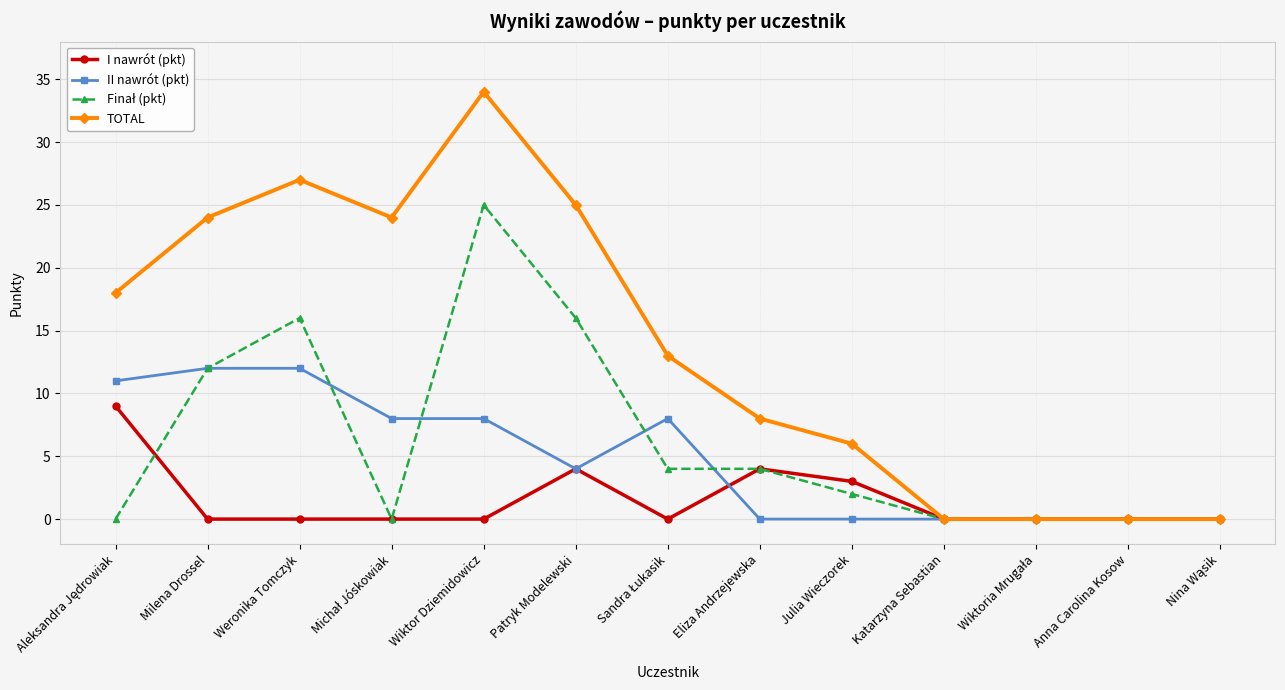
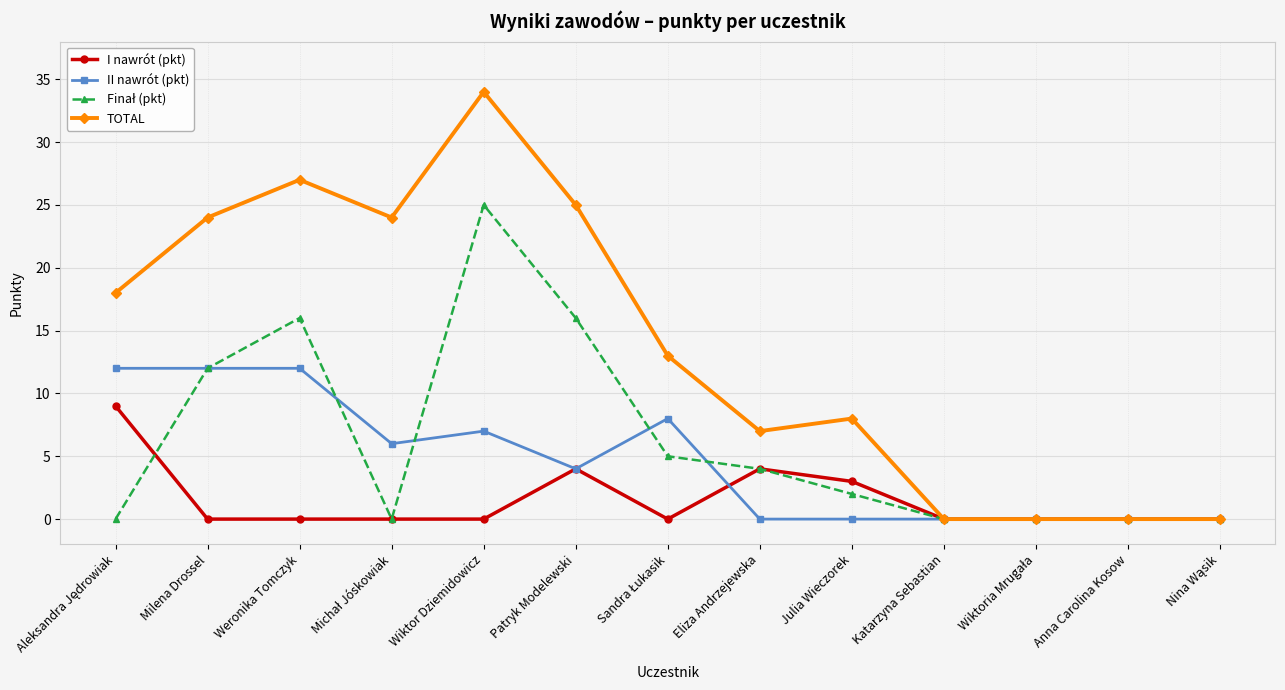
  {
    "I nawrót (pkt)": {
      "Aleksandra Jędrowiak": 9,
      "Milena Drossel": 0,
      "Weronika Tomczyk": 0,
      "Wiktor Dziemidowicz": 0,
      "Sandra Łukasik": 0,
      "Julia Wieczorek": 3
    },
    "II nawrót (pkt)": {
-     "Aleksandra Jędrowiak": 11,
+     "Aleksandra Jędrowiak": 12,
      "Weronika Tomczyk": 12,
-     "Michał Jóskowiak": 8,
-     "Wiktor Dziemidowicz": 8,
+     "Michał Jóskowiak": 6,
+     "Wiktor Dziemidowicz": 7,
      "Sandra Łukasik": 8,
      "Eliza Andrzejewska": 0,
      "Julia Wieczorek": 0
    },
    "Finał (pkt)": {
      "Aleksandra Jędrowiak": 0,
      "Weronika Tomczyk": 16,
      "Wiktor Dziemidowicz": 25,
      "Patryk Modelewski": 16,
-     "Sandra Łukasik": 4,
+     "Sandra Łukasik": 5,
      "Julia Wieczorek": 2
    },
    "TOTAL": {
      "Aleksandra Jędrowiak": 18,
      "Milena Drossel": 24,
      "Weronika Tomczyk": 27,
      "Michał Jóskowiak": 24,
      "Wiktor Dziemidowicz": 34,
      "Patryk Modelewski": 25,
      "Sandra Łukasik": 13,
-     "Eliza Andrzejewska": 8,
-     "Julia Wieczorek": 6
+     "Eliza Andrzejewska": 7,
+     "Julia Wieczorek": 8
    }
  }
